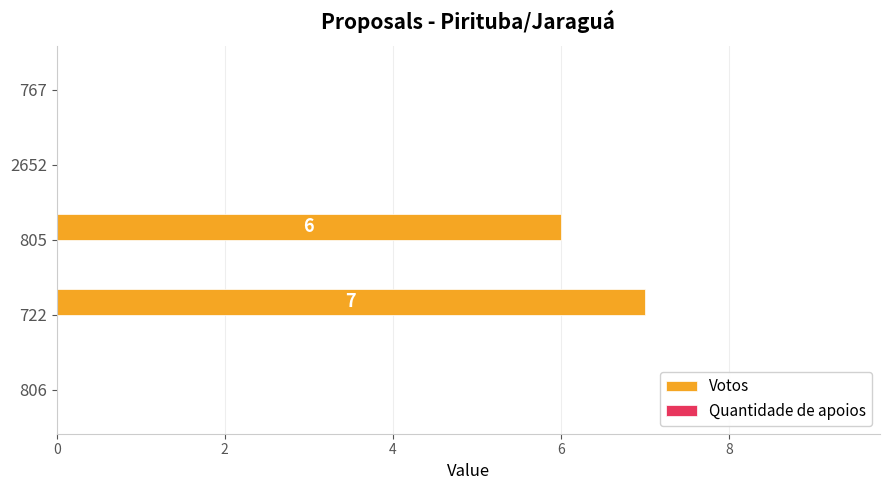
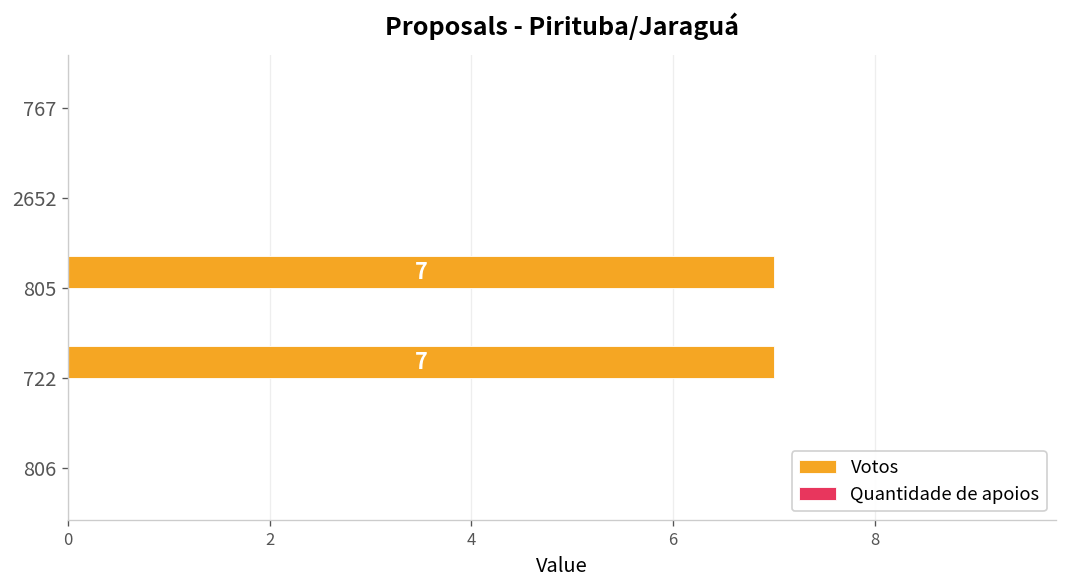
  {
    "Votos": {
-     "805": 6,
+     "805": 7,
      "722": 7
    },
    "Quantidade de apoios": {
      "767": 0.0,
      "2652": 0.0,
      "805": 0.0,
      "722": 0.0,
      "806": 0.0
    }
  }
